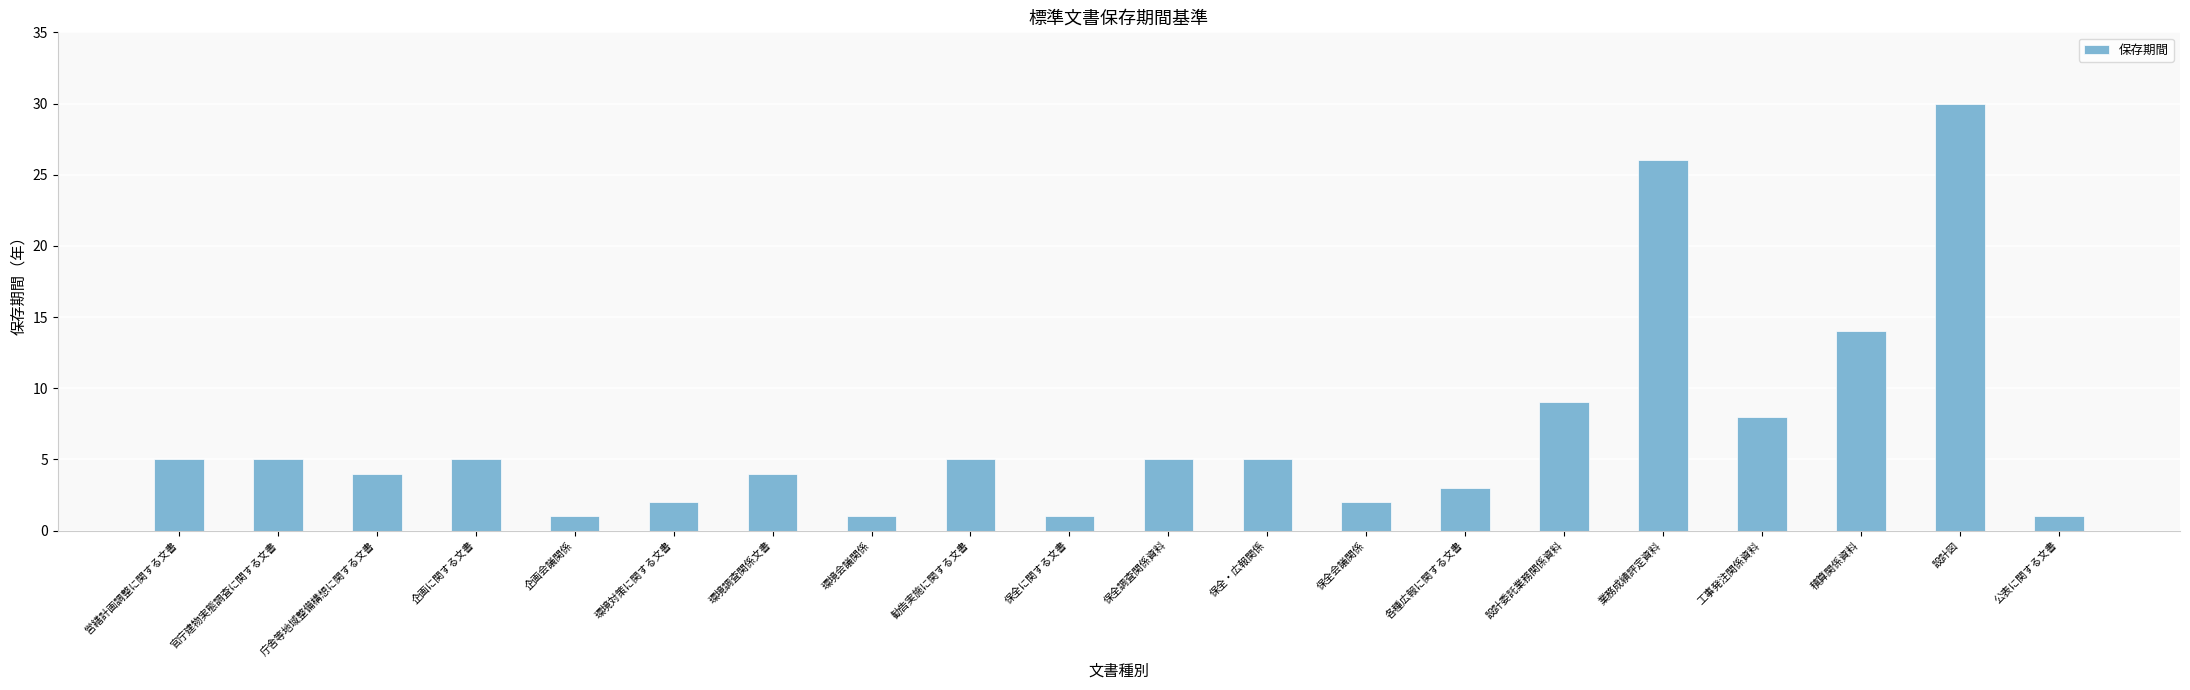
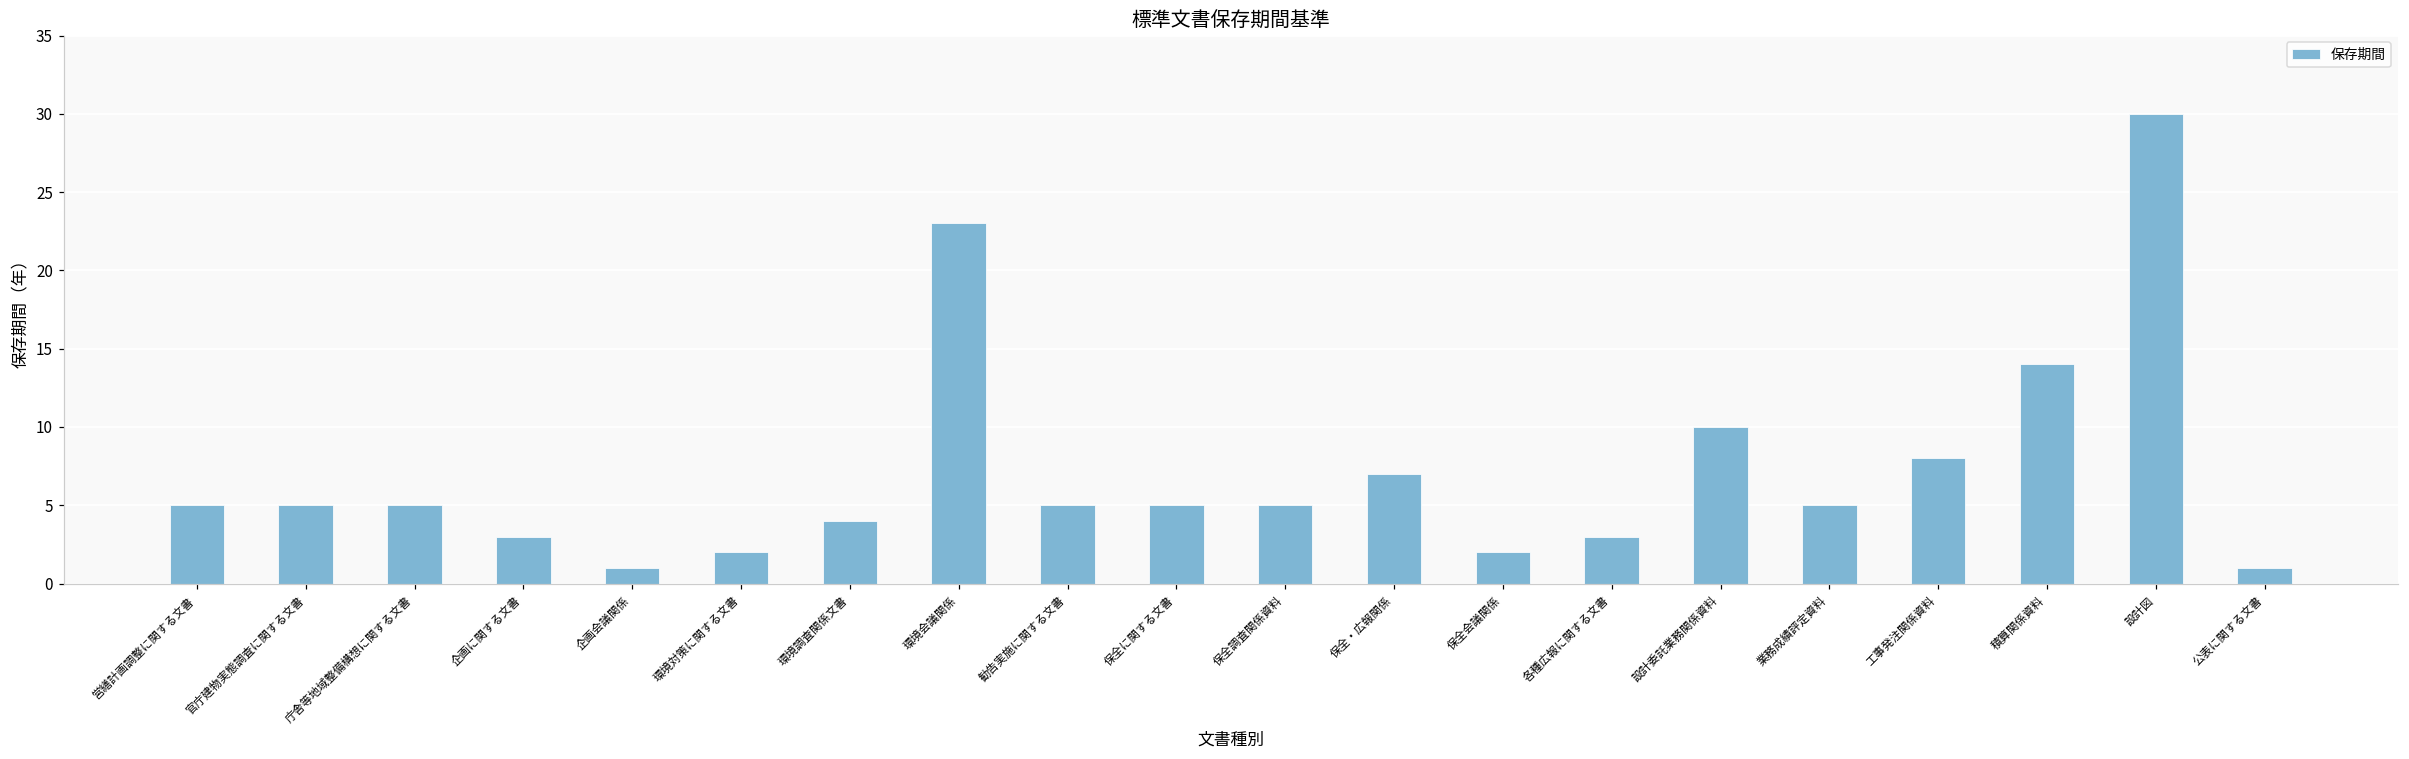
  {
    "営繕計画調整に関する文書": 5,
    "官庁建物実態調査に関する文書": 5,
-   "庁舎等地域整備構想に関する文書": 4,
-   "企画に関する文書": 5,
+   "庁舎等地域整備構想に関する文書": 5,
+   "企画に関する文書": 3,
    "企画会議関係": 1,
    "環境対策に関する文書": 2,
    "環境調査関係文書": 4,
-   "環境会議関係": 1,
+   "環境会議関係": 23,
    "勧告実施に関する文書": 5,
-   "保全に関する文書": 1,
+   "保全に関する文書": 5,
    "保全調査関係資料": 5,
-   "保全・広報関係": 5,
+   "保全・広報関係": 7,
    "保全会議関係": 2,
    "各種広報に関する文書": 3,
-   "設計委託業務関係資料": 9,
-   "業務成績評定資料": 26,
+   "設計委託業務関係資料": 10,
+   "業務成績評定資料": 5,
    "工事発注関係資料": 8,
    "積算関係資料": 14,
    "設計図": 30,
    "公表に関する文書": 1
  }
